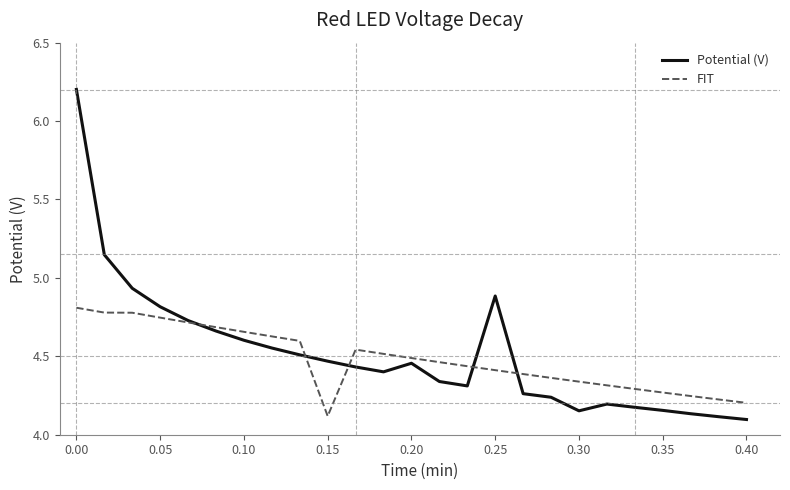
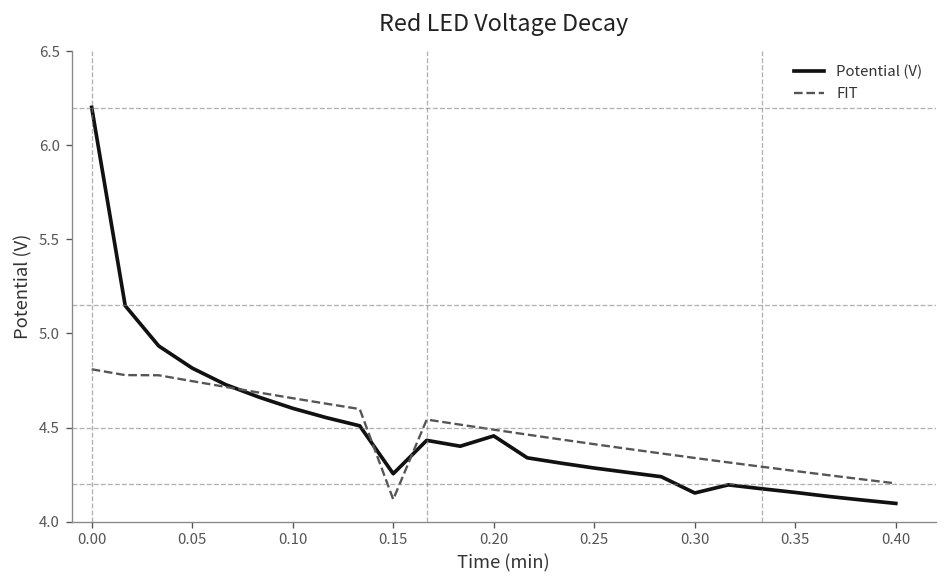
  {
    "Potential (V)": {
      "0.00": 6.20,
      "0.05": 4.82,
      "0.10": 4.60,
-     "0.15": 4.47,
+     "0.15": 4.25,
      "0.20": 4.46,
-     "0.25": 4.88,
+     "0.25": 4.28,
      "0.30": 4.15,
      "0.35": 4.16,
      "0.40": 4.10
    },
    "FIT": {
      "0.00": 4.81,
      "0.05": 4.75,
      "0.10": 4.66,
      "0.15": 4.12,
      "0.20": 4.49,
      "0.25": 4.41,
      "0.30": 4.34,
      "0.35": 4.27,
      "0.40": 4.20
    }
  }
